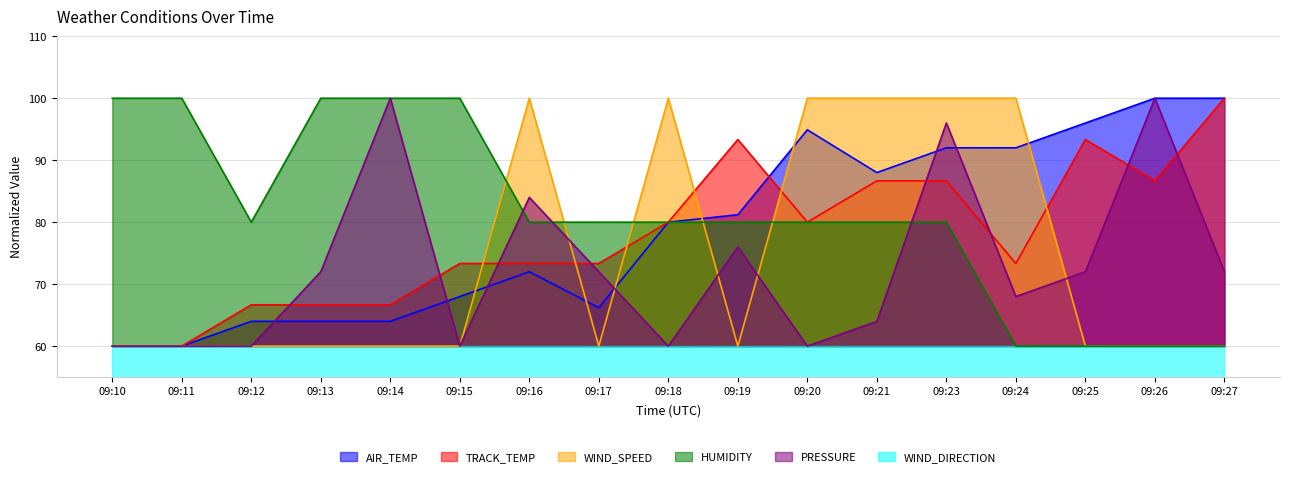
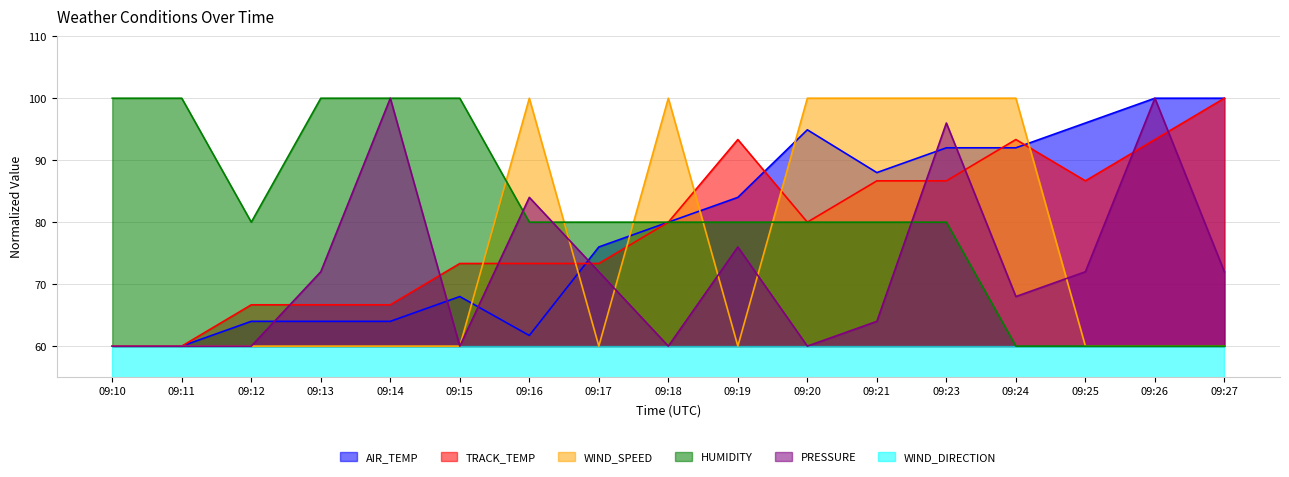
  {
    "AIR_TEMP": {
      "09:12": 64,
      "09:13": 64,
      "09:14": 64,
      "09:15": 68,
-     "09:16": 72,
-     "09:17": 66,
-     "09:19": 81,
+     "09:16": 62,
+     "09:17": 76,
+     "09:19": 84,
      "09:20": 95,
      "09:21": 88,
      "09:23": 92,
      "09:24": 92,
      "09:25": 96
    },
    "TRACK_TEMP": {
      "09:12": 67,
      "09:13": 67,
      "09:14": 67,
      "09:15": 73,
      "09:16": 73,
      "09:17": 73,
      "09:19": 93,
      "09:21": 87,
      "09:23": 87,
-     "09:24": 73,
-     "09:25": 93,
-     "09:26": 87
+     "09:24": 93,
+     "09:25": 87,
+     "09:26": 93
    },
    "WIND_SPEED": {
      "09:16": 100,
      "09:18": 100,
      "09:20": 100,
      "09:21": 100,
      "09:23": 100,
      "09:24": 100
    },
    "HUMIDITY": {
      "09:10": 100,
      "09:11": 100,
      "09:12": 80,
      "09:13": 100,
      "09:15": 100,
      "09:16": 80,
      "09:17": 80,
      "09:19": 80,
      "09:21": 80,
      "09:23": 80
    },
    "PRESSURE": {
      "09:13": 72,
      "09:16": 84,
      "09:17": 72,
      "09:19": 76,
      "09:21": 64,
      "09:23": 96,
      "09:24": 68,
      "09:25": 72,
      "09:27": 72
    }
  }
